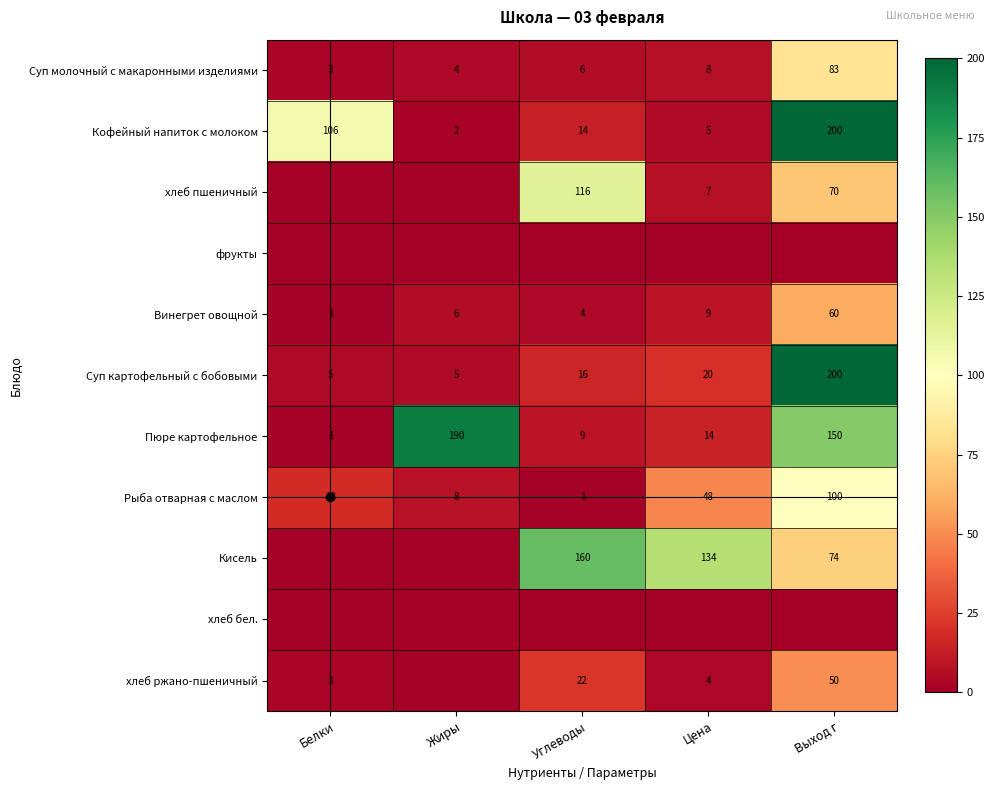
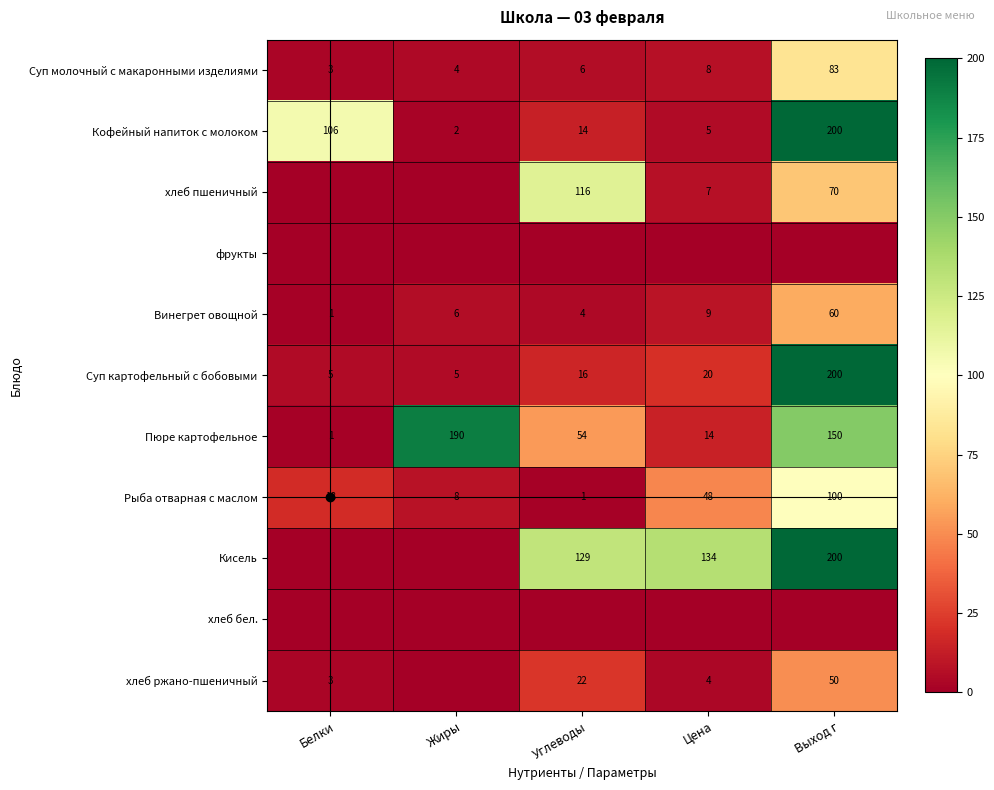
  {
    "Суп молочный с макаронными изделиями": {
      "Белки": 3,
      "Жиры": 4,
      "Углеводы": 6,
      "Цена": 8,
      "Выход г": 83
    },
    "Кофейный напиток с молоком": {
      "Белки": 106,
      "Жиры": 2,
      "Углеводы": 14,
      "Цена": 5,
      "Выход г": 200
    },
    "хлеб пшеничный": {
      "Углеводы": 116,
      "Цена": 7,
      "Выход г": 70
    },
    "Винегрет овощной": {
      "Белки": 1,
      "Жиры": 6,
      "Углеводы": 4,
      "Цена": 9,
      "Выход г": 60
    },
    "Суп картофельный с бобовыми": {
      "Белки": 5,
      "Жиры": 5,
      "Углеводы": 16,
      "Цена": 20,
      "Выход г": 200
    },
    "Пюре картофельное": {
      "Белки": 1,
      "Жиры": 190,
-     "Углеводы": 9,
+     "Углеводы": 54,
      "Цена": 14,
      "Выход г": 150
    },
    "Рыба отварная с маслом": {
      "Жиры": 8,
      "Углеводы": 1,
      "Цена": 48,
      "Выход г": 100
    },
    "Кисель": {
-     "Углеводы": 160,
+     "Углеводы": 129,
      "Цена": 134,
-     "Выход г": 74
+     "Выход г": 200
    },
    "хлеб ржано-пшеничный": {
      "Белки": 3,
      "Углеводы": 22,
      "Цена": 4,
      "Выход г": 50
    }
  }
